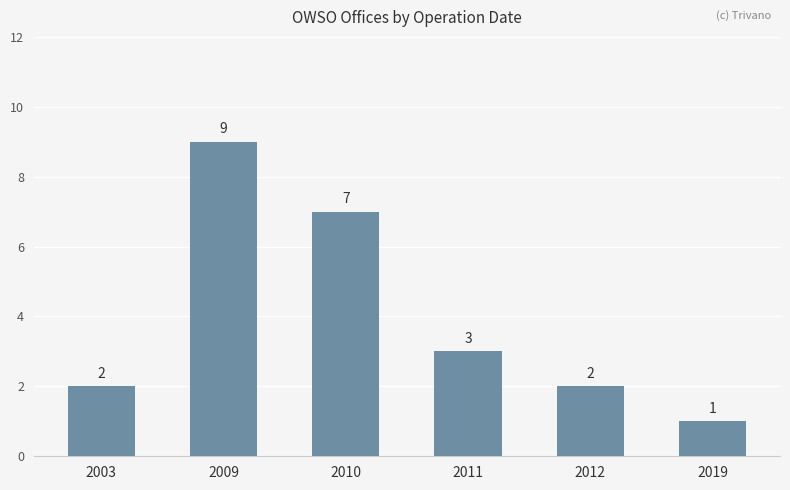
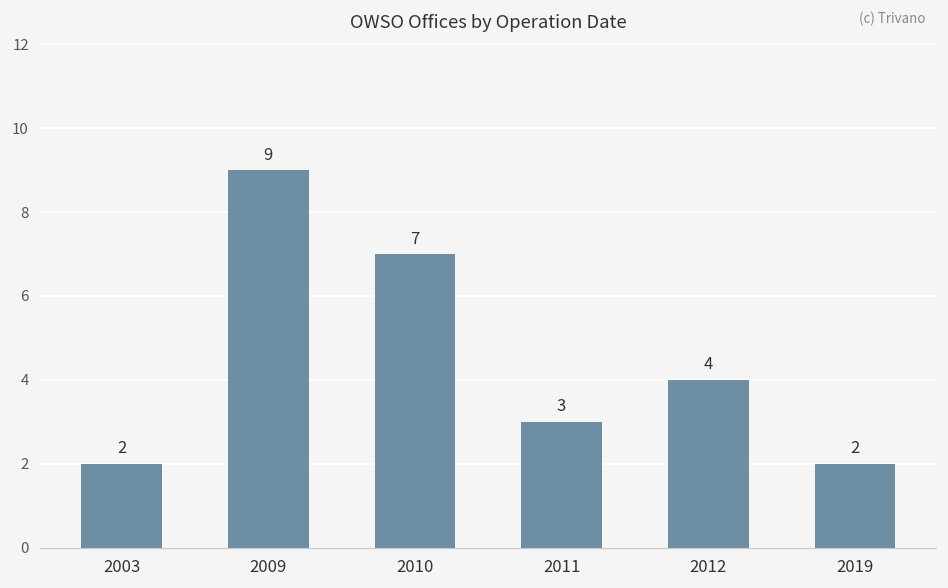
  {
    "2003": 2,
    "2009": 9,
    "2010": 7,
    "2011": 3,
-   "2012": 2,
-   "2019": 1
+   "2012": 4,
+   "2019": 2
  }
